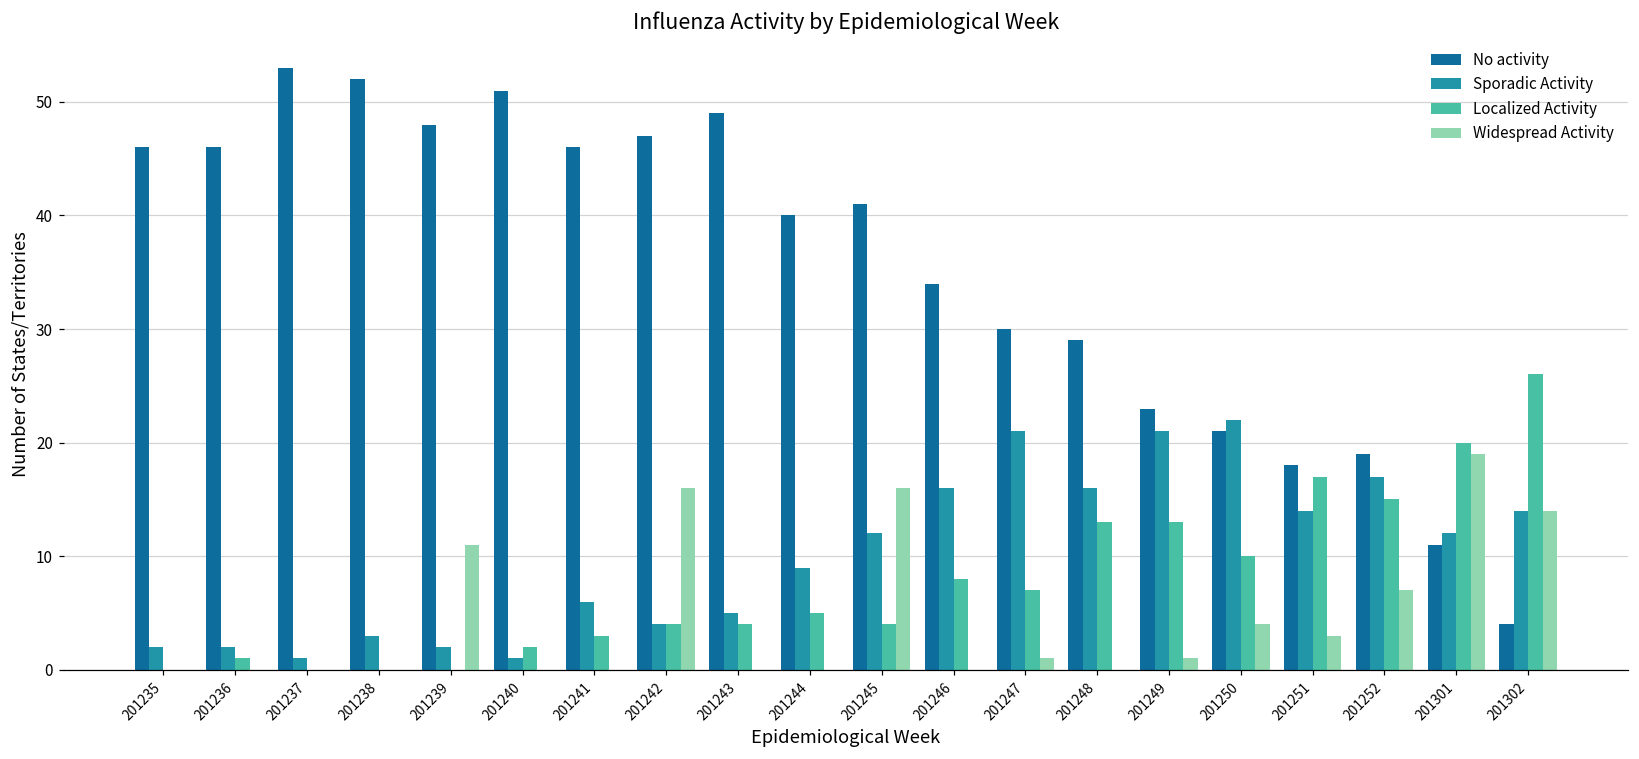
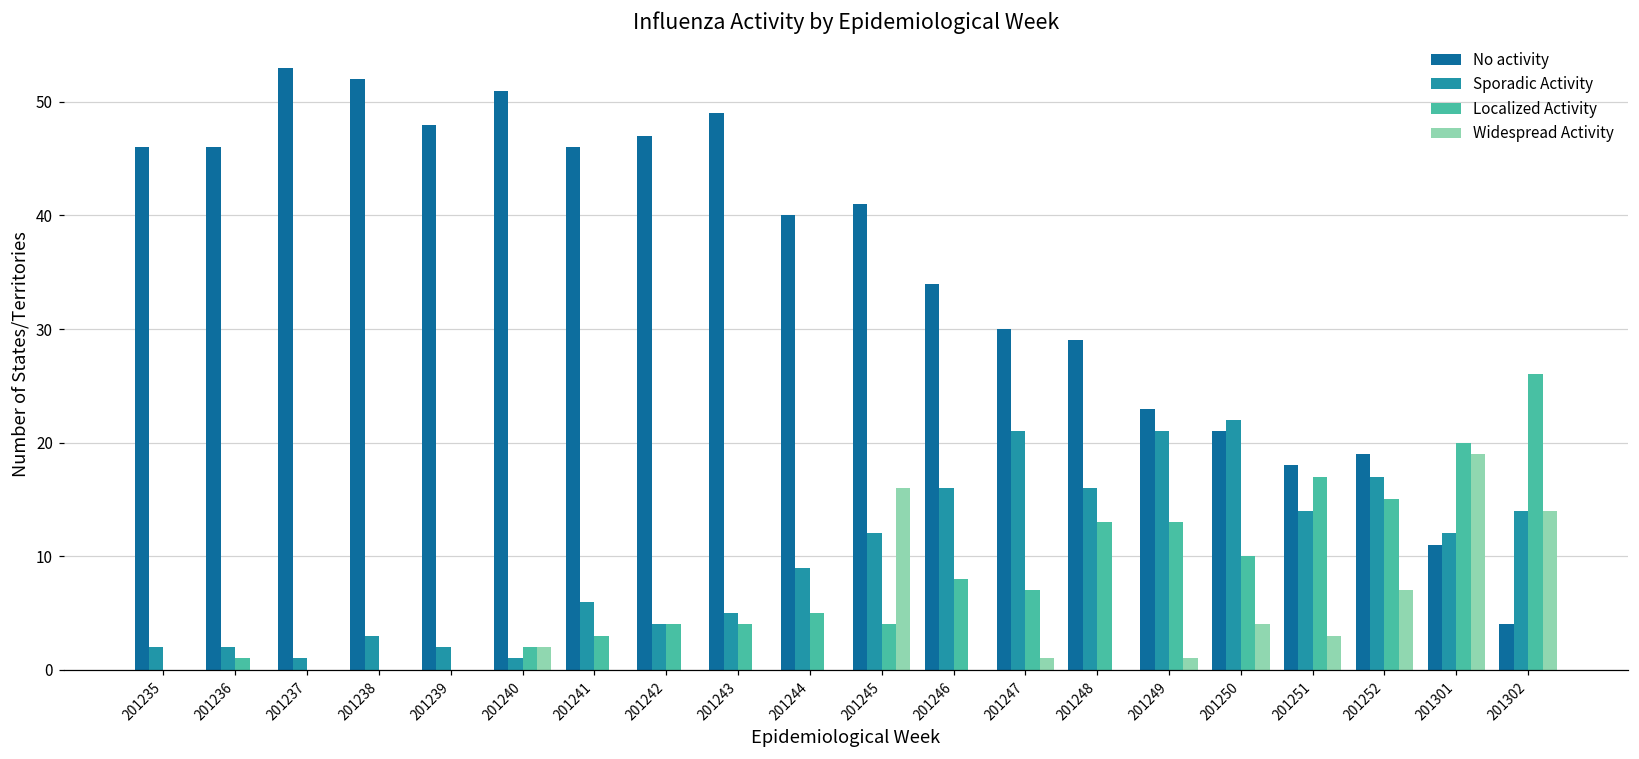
  {
    "Widespread Activity": {
      "201235": 0,
      "201236": 0,
      "201237": 0,
      "201238": 0,
-     "201239": 11,
-     "201240": 0,
+     "201239": 0,
+     "201240": 2,
      "201241": 0,
-     "201242": 16,
+     "201242": 0,
      "201243": 0,
      "201244": 0,
      "201245": 16,
      "201246": 0,
      "201247": 1,
      "201248": 0,
      "201249": 1,
      "201250": 4,
      "201251": 3,
      "201252": 7,
      "201301": 19,
      "201302": 14
    }
  }
